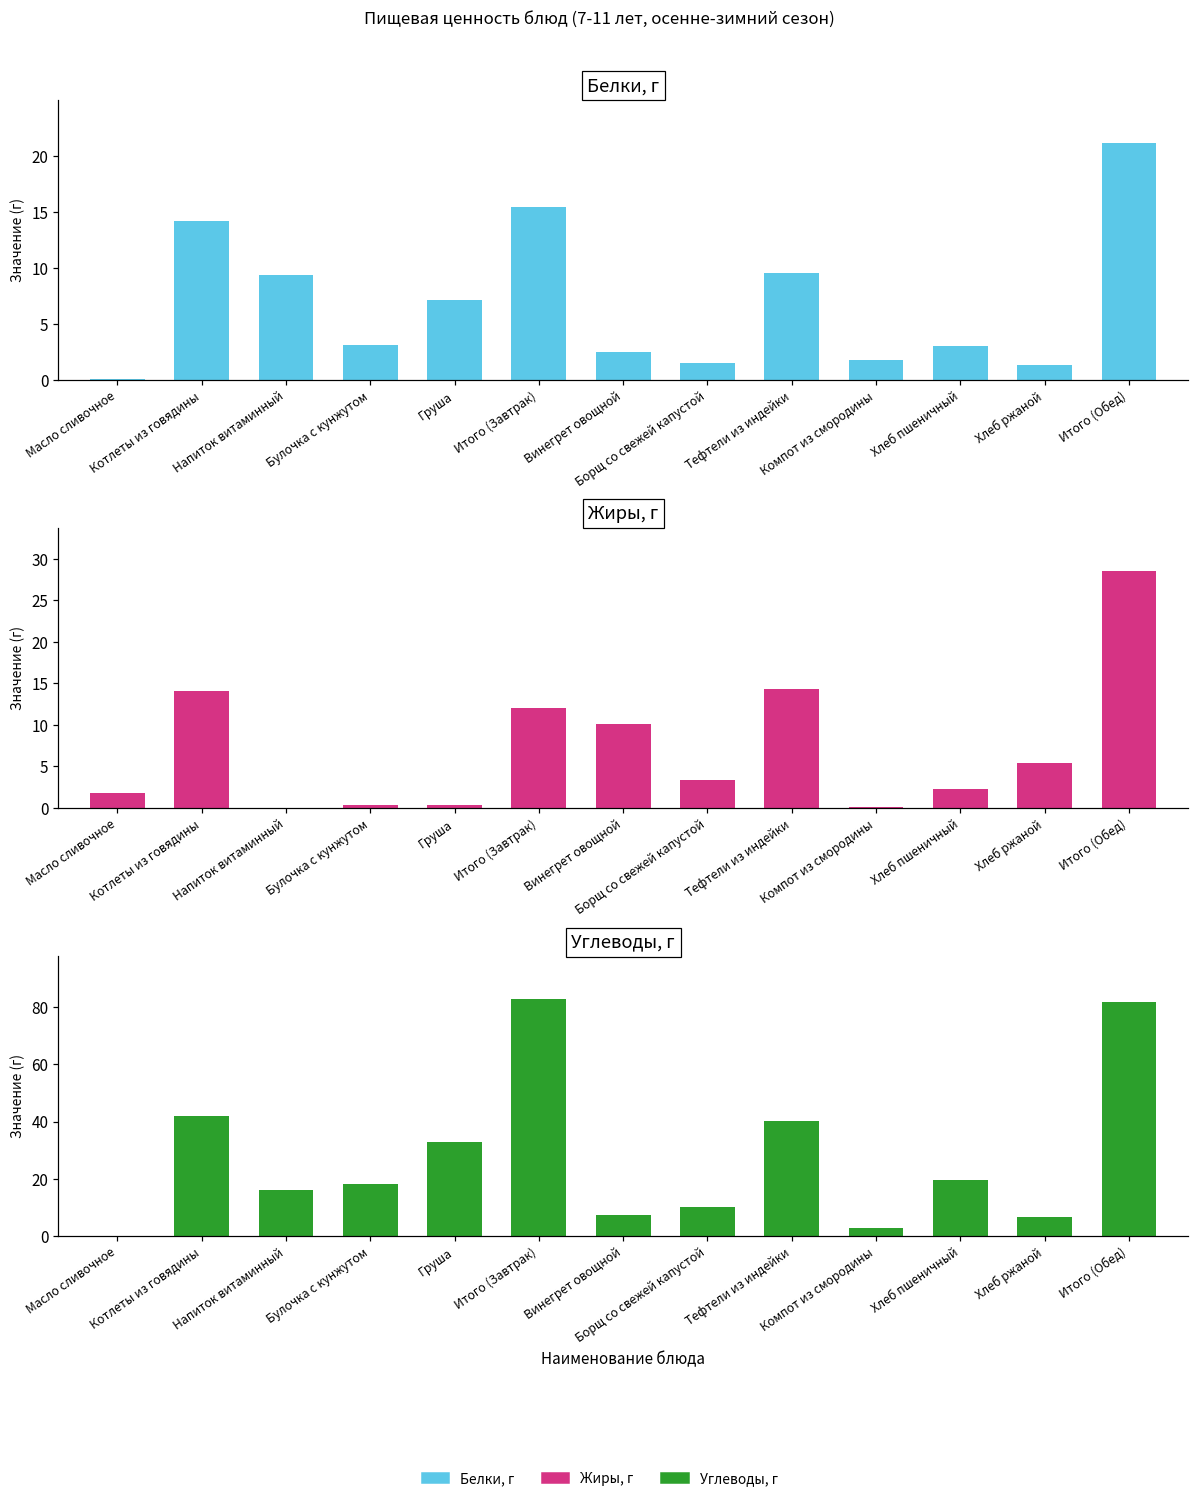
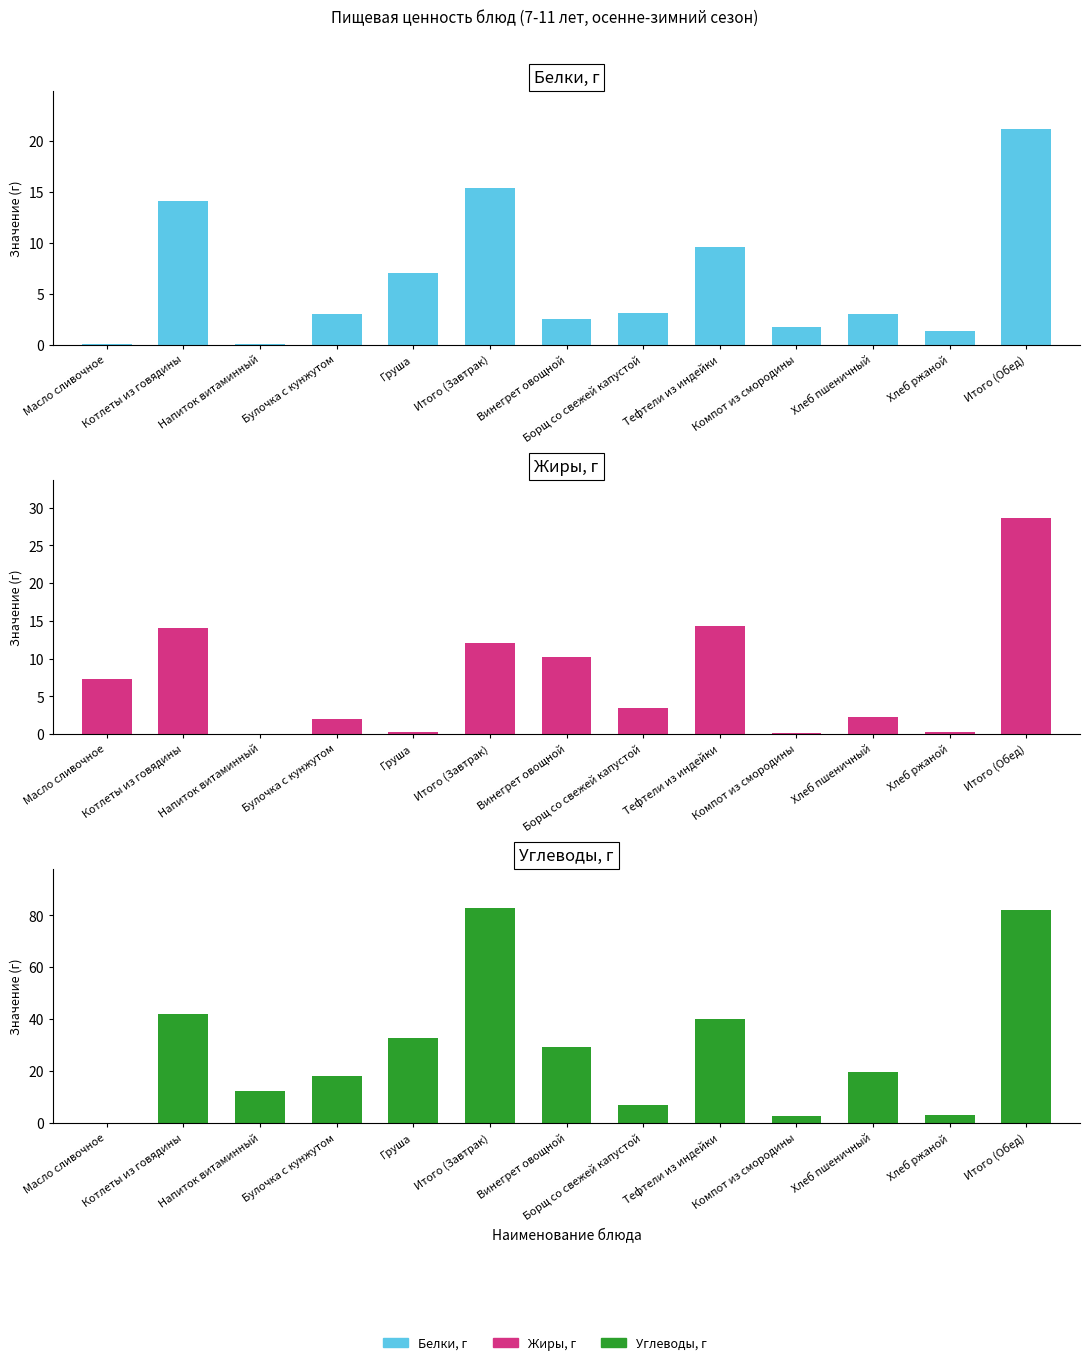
  {
    "Белки, г": {
      "Котлеты из говядины": 14.1,
-     "Напиток витаминный": 9.3,
+     "Напиток витаминный": 0.1,
      "Булочка с кунжутом": 3.1,
      "Груша": 7.1,
      "Итого (Завтрак)": 15.4,
      "Винегрет овощной": 2.5,
-     "Борщ со свежей капустой": 1.5,
+     "Борщ со свежей капустой": 3.2,
      "Тефтели из индейки": 9.6,
      "Компот из смородины": 1.8,
      "Хлеб пшеничный": 3.0,
      "Хлеб ржаной": 1.3,
      "Итого (Обед)": 21.2
    },
    "Жиры, г": {
-     "Масло сливочное": 2,
+     "Масло сливочное": 7,
      "Котлеты из говядины": 14,
      "Напиток витаминный": 0,
-     "Булочка с кунжутом": 0,
+     "Булочка с кунжутом": 2,
      "Итого (Завтрак)": 12,
      "Винегрет овощной": 10,
      "Борщ со свежей капустой": 3,
      "Тефтели из индейки": 14,
      "Хлеб пшеничный": 2,
-     "Хлеб ржаной": 5,
+     "Хлеб ржаной": 0,
      "Итого (Обед)": 29
    },
    "Углеводы, г": {
      "Котлеты из говядины": 42,
-     "Напиток витаминный": 16,
+     "Напиток витаминный": 12,
      "Булочка с кунжутом": 18,
      "Груша": 33,
      "Итого (Завтрак)": 83,
-     "Винегрет овощной": 7,
-     "Борщ со свежей капустой": 10,
+     "Винегрет овощной": 29,
+     "Борщ со свежей капустой": 7,
      "Тефтели из индейки": 40,
      "Компот из смородины": 3,
      "Хлеб пшеничный": 20,
-     "Хлеб ржаной": 7,
+     "Хлеб ржаной": 3,
      "Итого (Обед)": 82
    }
  }
